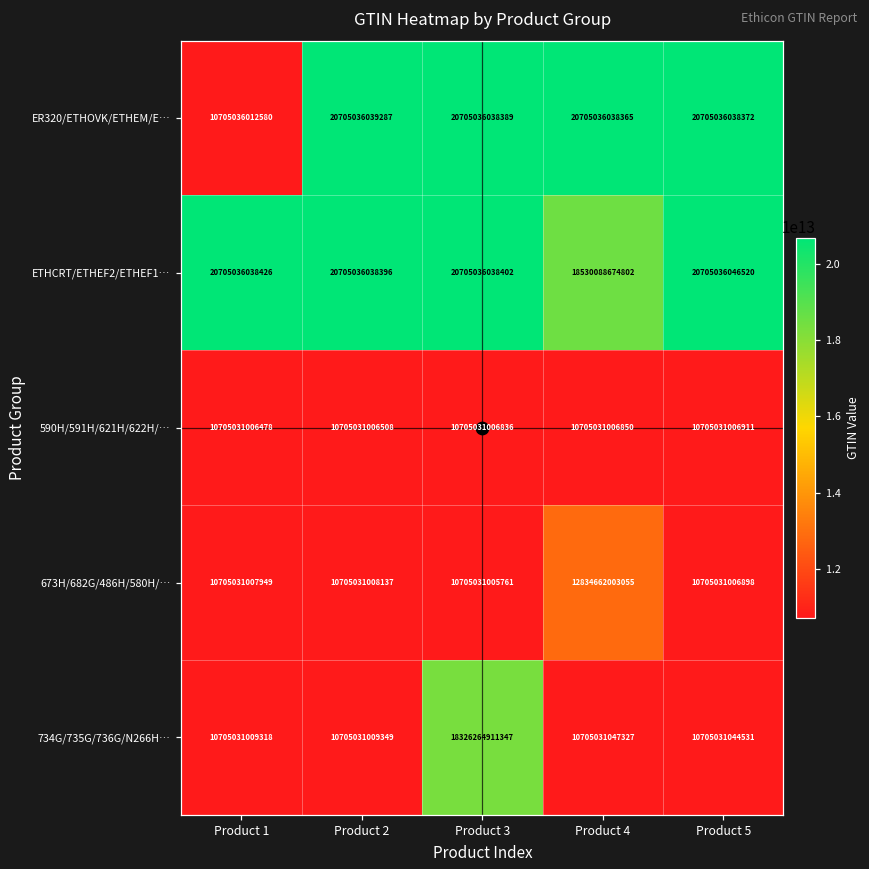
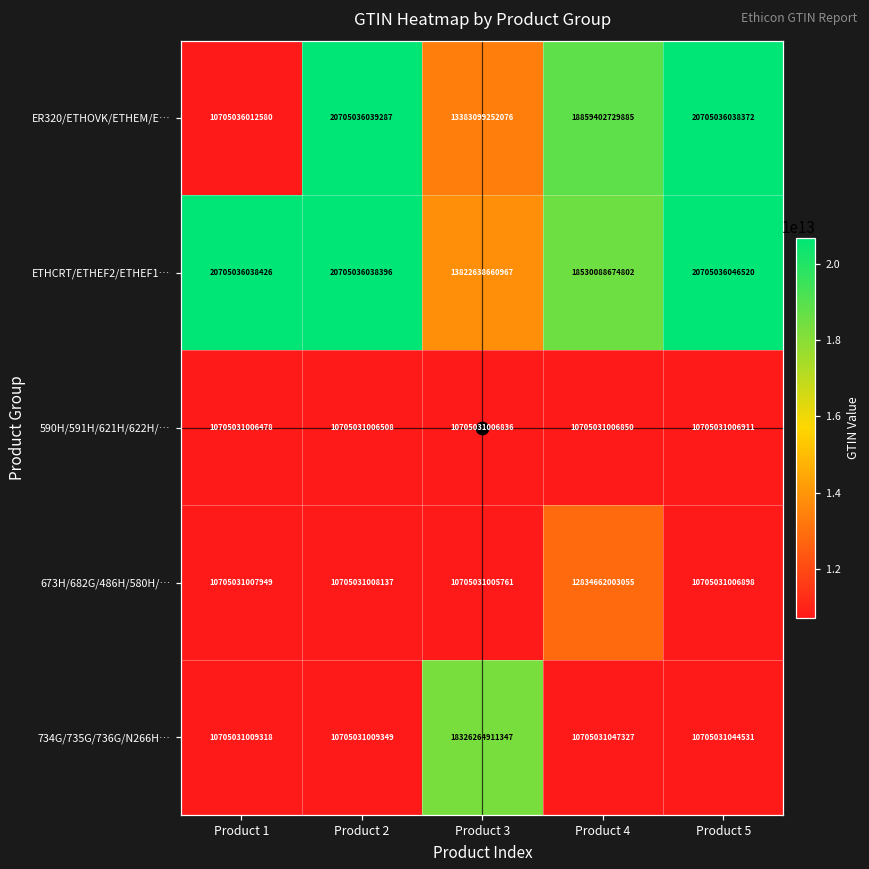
  {
    "ER320/ETHOVK/ETHEM/E…": {
      "Product 1": 10705036012580,
      "Product 2": 20705036039287,
-     "Product 3": 20705036038389,
-     "Product 4": 20705036038365,
+     "Product 3": 13383099252076,
+     "Product 4": 18859402729885,
      "Product 5": 20705036038372
    },
    "ETHCRT/ETHEF2/ETHEF1…": {
      "Product 1": 20705036038426,
      "Product 2": 20705036038396,
-     "Product 3": 20705036038402,
+     "Product 3": 13822638660967,
      "Product 4": 18530088674802,
      "Product 5": 20705036046520
    },
    "590H/591H/621H/622H/…": {
      "Product 1": 10705031006478,
      "Product 2": 10705031006508,
      "Product 4": 10705031006850,
      "Product 5": 10705031006911
    },
    "673H/682G/486H/580H/…": {
      "Product 1": 10705031007949,
      "Product 2": 10705031008137,
      "Product 3": 10705031005761,
      "Product 4": 12834662003055,
      "Product 5": 10705031006898
    },
    "734G/735G/736G/N266H…": {
      "Product 1": 10705031009318,
      "Product 2": 10705031009349,
      "Product 3": 18326264911347,
      "Product 4": 10705031047327,
      "Product 5": 10705031044531
    }
  }
